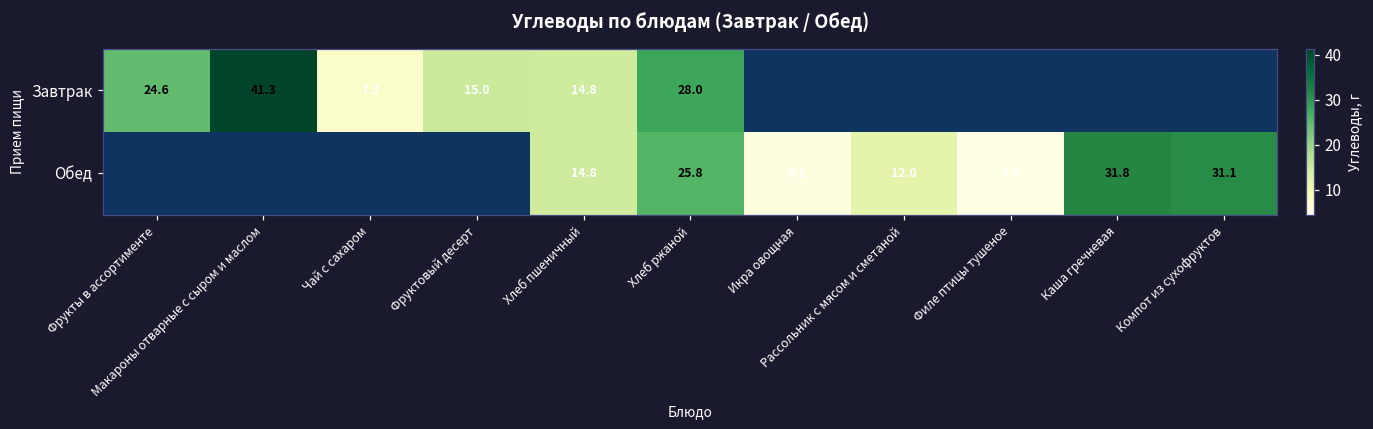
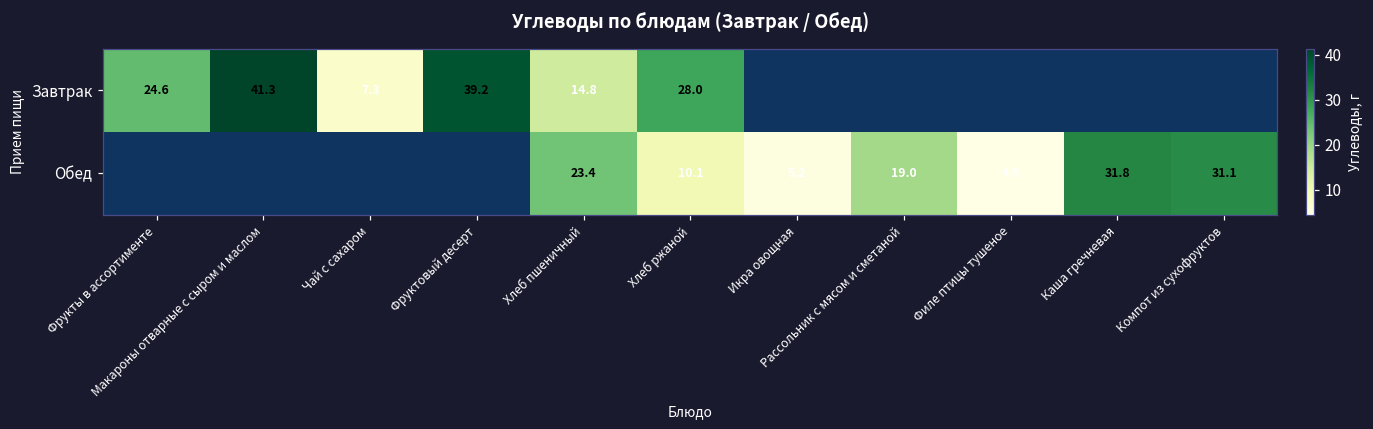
  {
    "Завтрак": {
      "Фрукты в ассортименте": 24.6,
      "Макароны отварные с сыром и маслом": 41.3,
      "Чай с сахаром": 7.3,
-     "Фруктовый десерт": 15.0,
+     "Фруктовый десерт": 39.2,
      "Хлеб пшеничный": 14.8,
      "Хлеб ржаной": 28.0
    },
    "Обед": {
-     "Хлеб пшеничный": 14.8,
-     "Хлеб ржаной": 25.8,
-     "Рассольник с мясом и сметаной": 12.0,
+     "Хлеб пшеничный": 23.4,
+     "Хлеб ржаной": 10.1,
+     "Рассольник с мясом и сметаной": 19.0,
      "Каша гречневая": 31.8,
      "Компот из сухофруктов": 31.1
    }
  }
